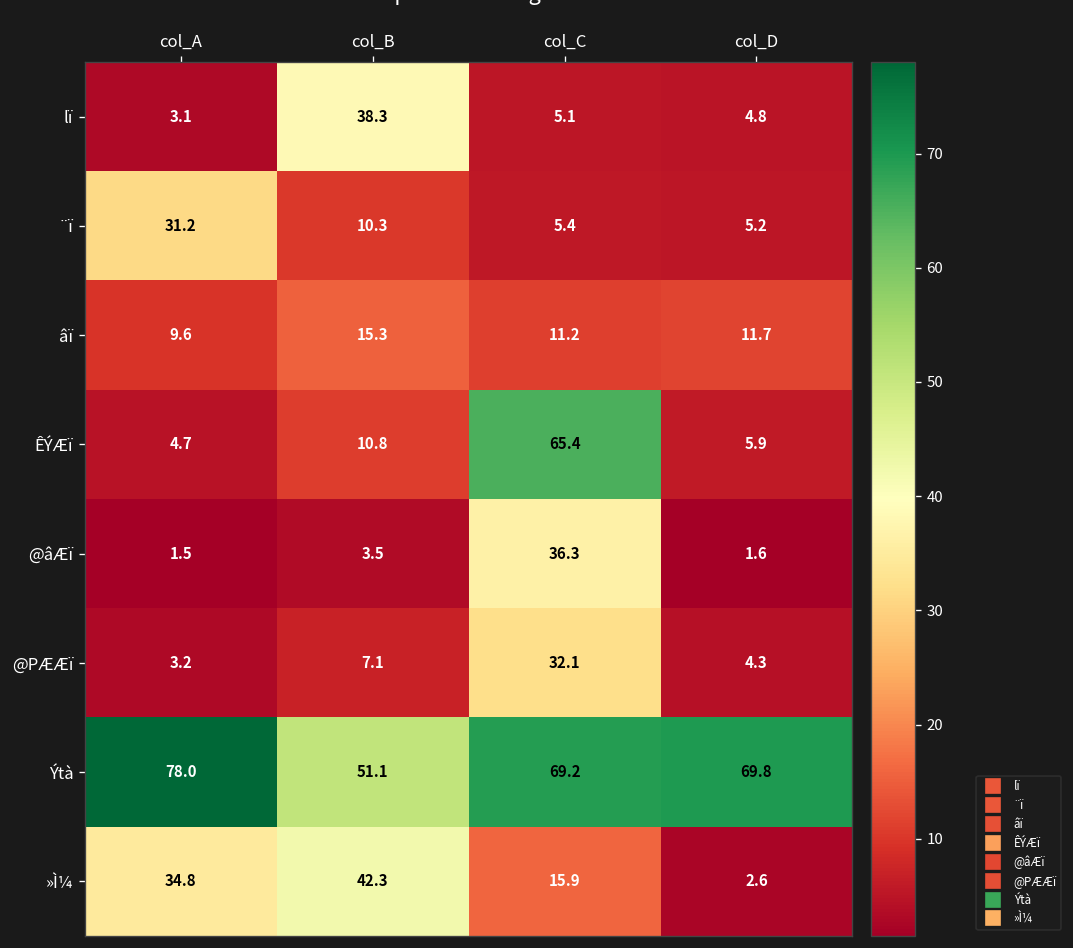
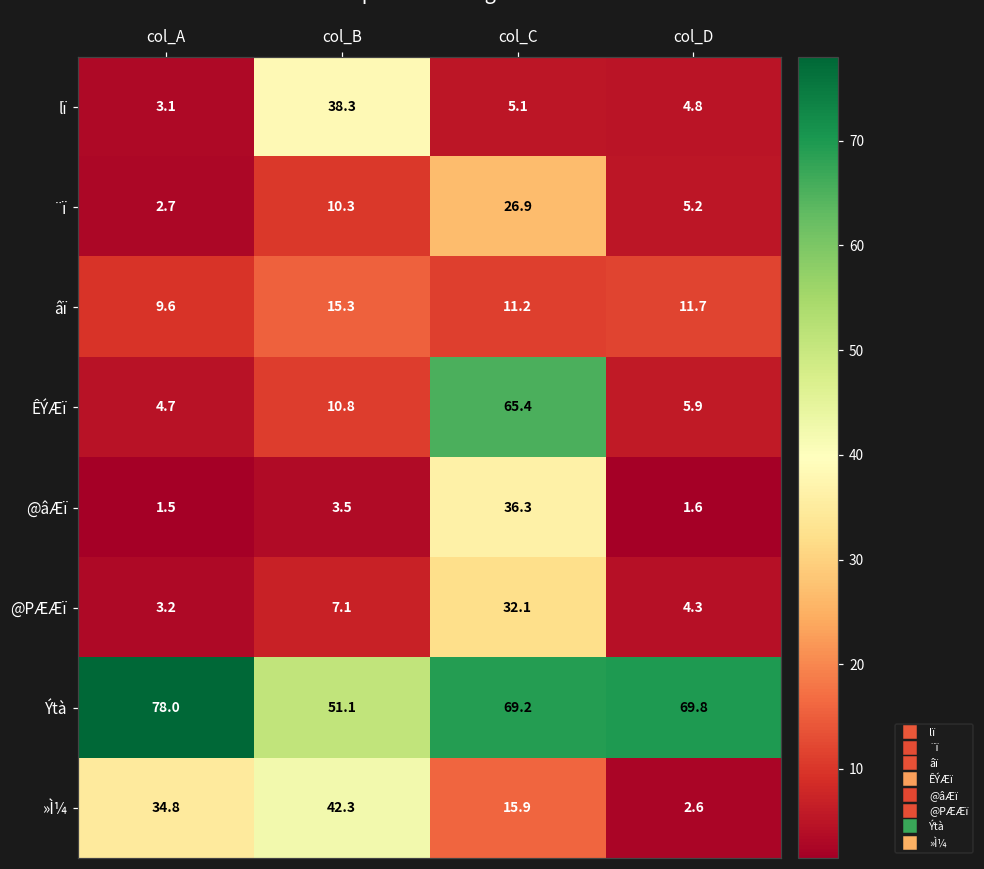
  {
    "lï": {
      "col_A": 3.1,
      "col_B": 38.3,
      "col_C": 5.1,
      "col_D": 4.8
    },
    "¨ï": {
-     "col_A": 31.2,
+     "col_A": 2.7,
      "col_B": 10.3,
-     "col_C": 5.4,
+     "col_C": 26.9,
      "col_D": 5.2
    },
    "âï": {
      "col_A": 9.6,
      "col_B": 15.3,
      "col_C": 11.2,
      "col_D": 11.7
    },
    "ÊÝÆï": {
      "col_A": 4.7,
      "col_B": 10.8,
      "col_C": 65.4,
      "col_D": 5.9
    },
    "@âÆï": {
      "col_A": 1.5,
      "col_B": 3.5,
      "col_C": 36.3,
      "col_D": 1.6
    },
    "@PÆÆï": {
      "col_A": 3.2,
      "col_B": 7.1,
      "col_C": 32.1,
      "col_D": 4.3
    },
    "Ýtà": {
      "col_A": 78.0,
      "col_B": 51.1,
      "col_C": 69.2,
      "col_D": 69.8
    },
    "»Ì¼": {
      "col_A": 34.8,
      "col_B": 42.3,
      "col_C": 15.9,
      "col_D": 2.6
    }
  }
